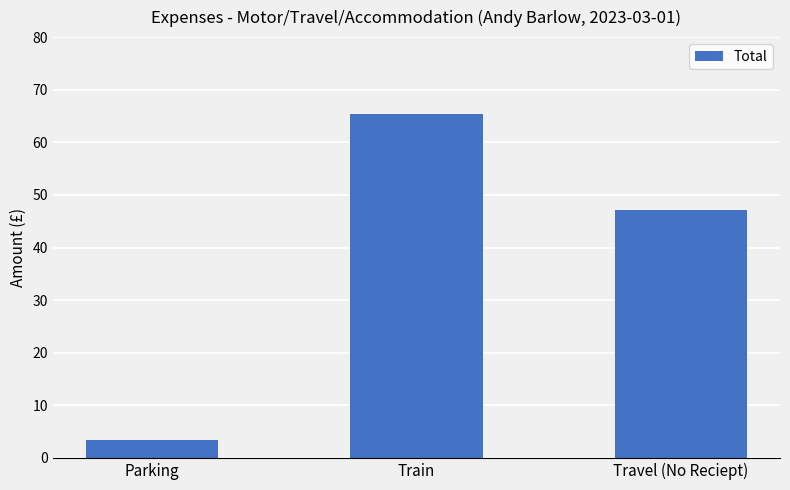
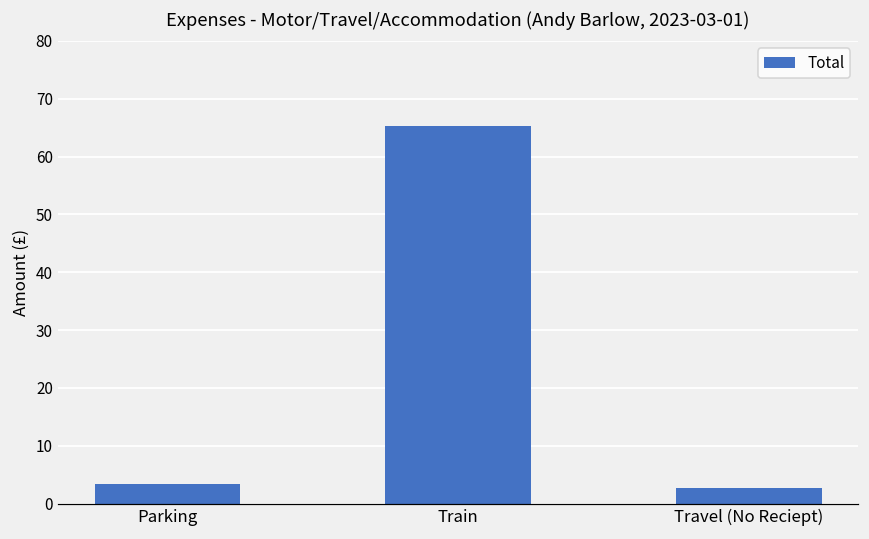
  {
    "Parking": 3,
    "Train": 65,
-   "Travel (No Reciept)": 47
+   "Travel (No Reciept)": 3
  }
